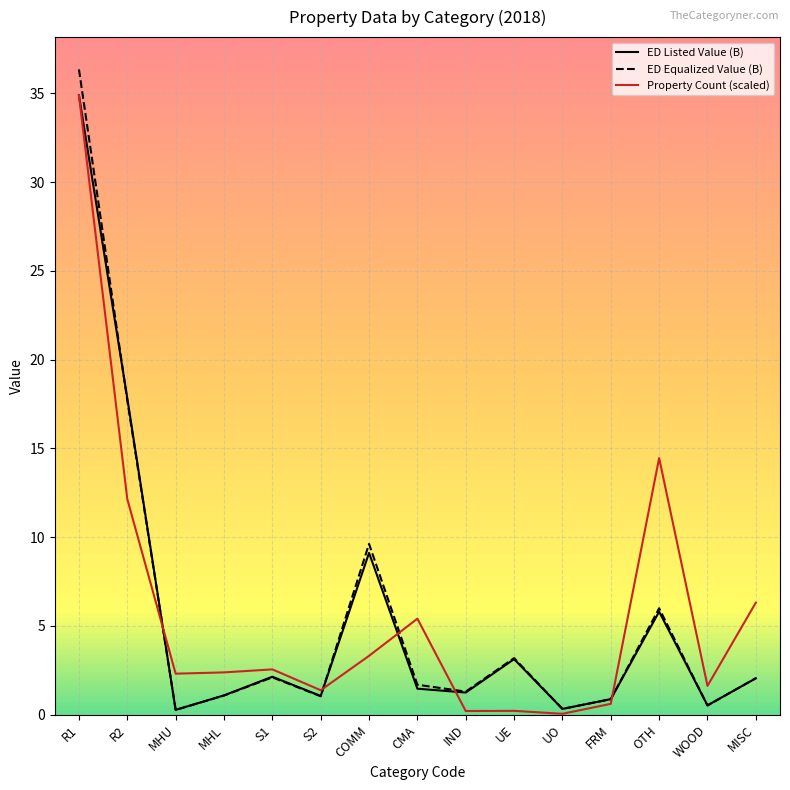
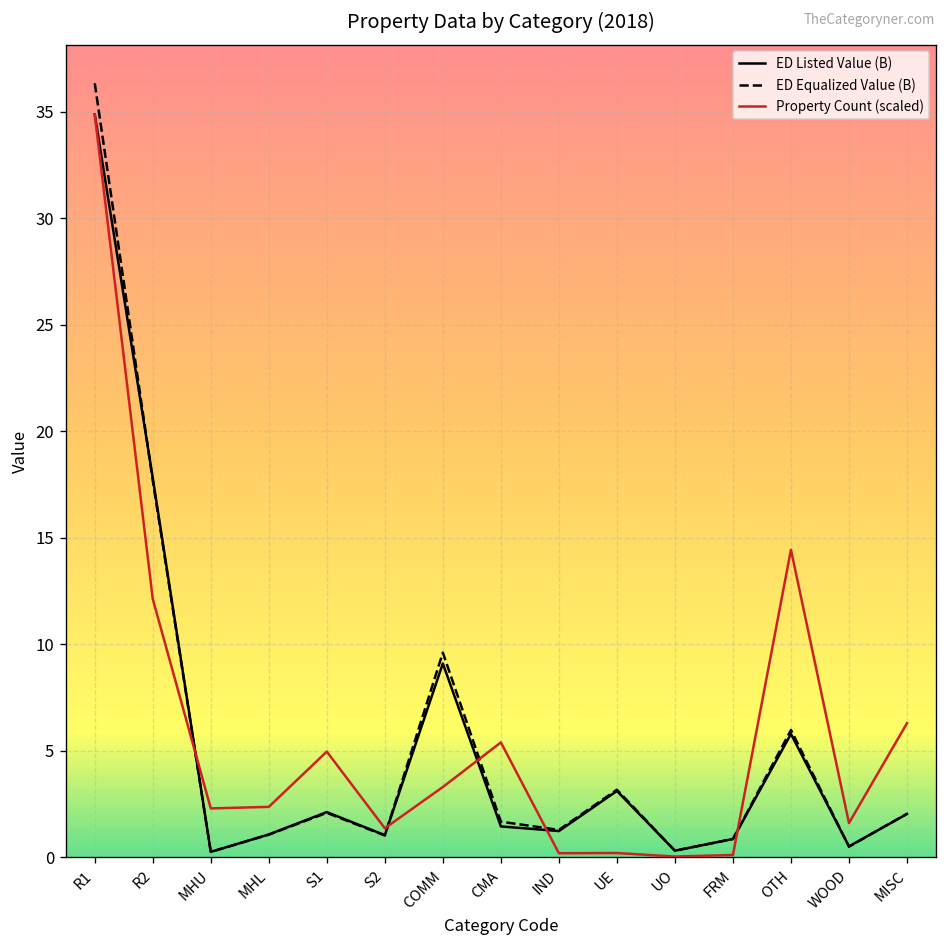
  {
    "Property Count (scaled)": {
      "R2": 12.1,
      "MHU": 2.3,
      "MHL": 2.4,
-     "S1": 2.5,
+     "S1": 5.0,
      "S2": 1.4,
      "COMM": 3.3,
      "CMA": 5.4,
      "IND": 0.2,
      "UE": 0.2,
      "UO": 0.0,
-     "FRM": 0.6,
+     "FRM": 0.1,
      "OTH": 14.4,
      "WOOD": 1.6,
      "MISC": 6.3
    }
  }
